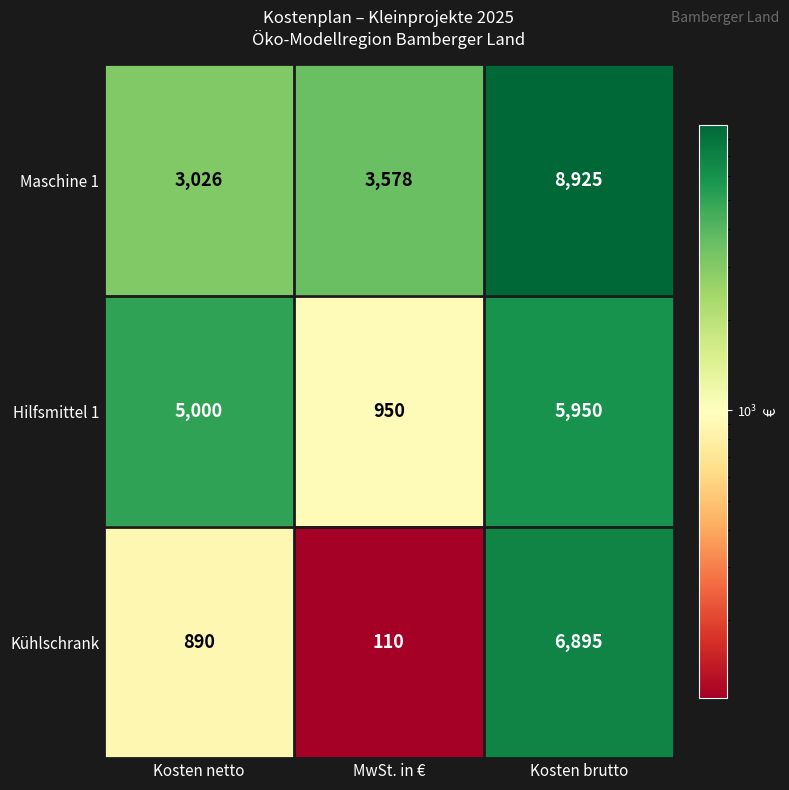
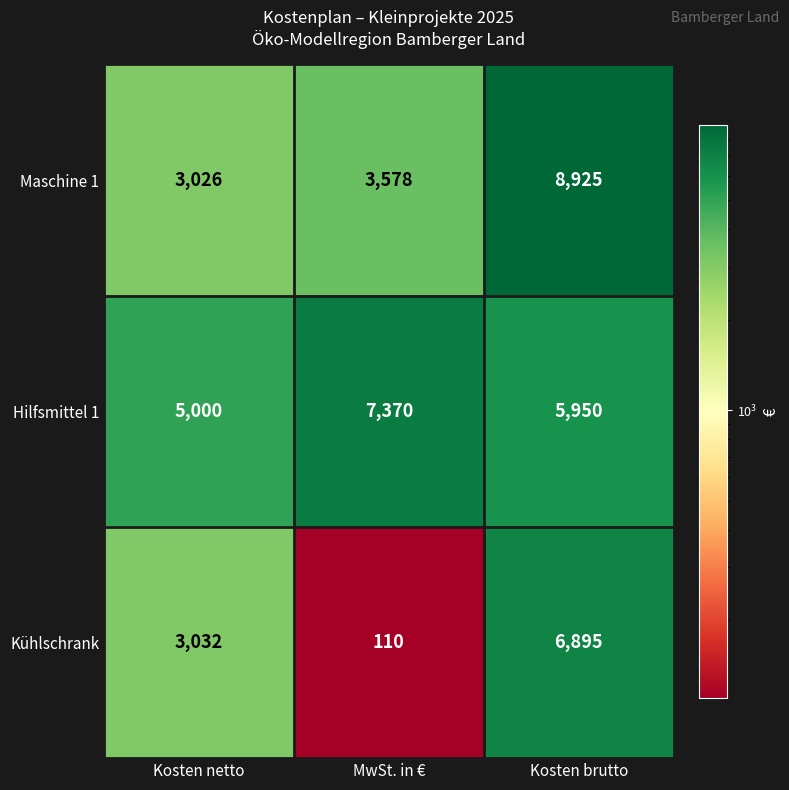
  {
    "Maschine 1": {
      "Kosten netto": "3,026",
      "MwSt. in €": "3,578",
      "Kosten brutto": "8,925"
    },
    "Hilfsmittel 1": {
      "Kosten netto": "5,000",
-     "MwSt. in €": "950",
+     "MwSt. in €": "7,370",
      "Kosten brutto": "5,950"
    },
    "Kühlschrank": {
-     "Kosten netto": "890",
+     "Kosten netto": "3,032",
      "MwSt. in €": "110",
      "Kosten brutto": "6,895"
    }
  }
